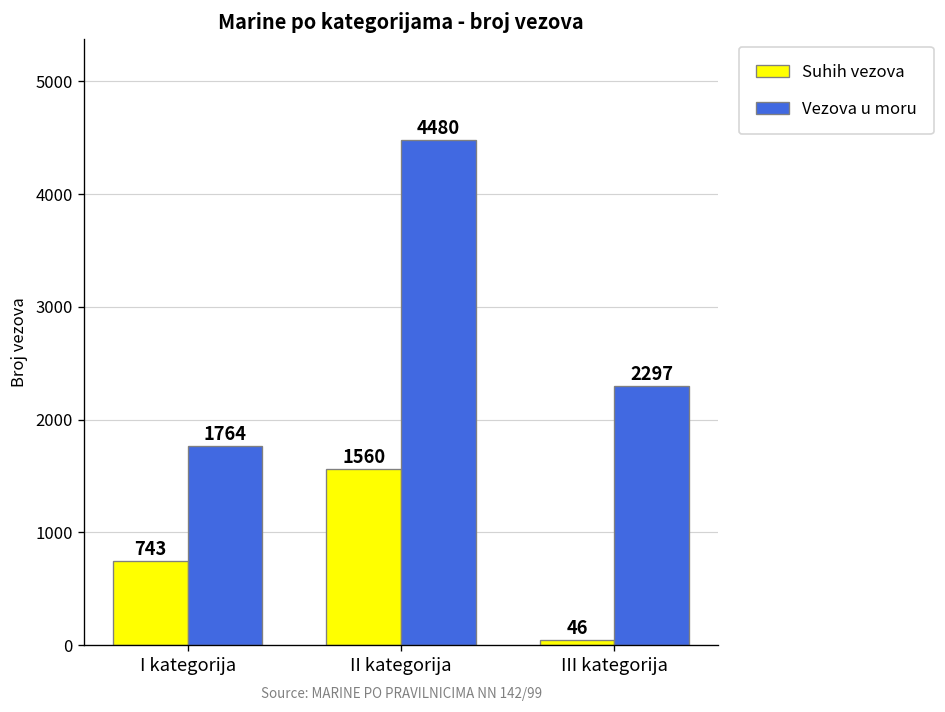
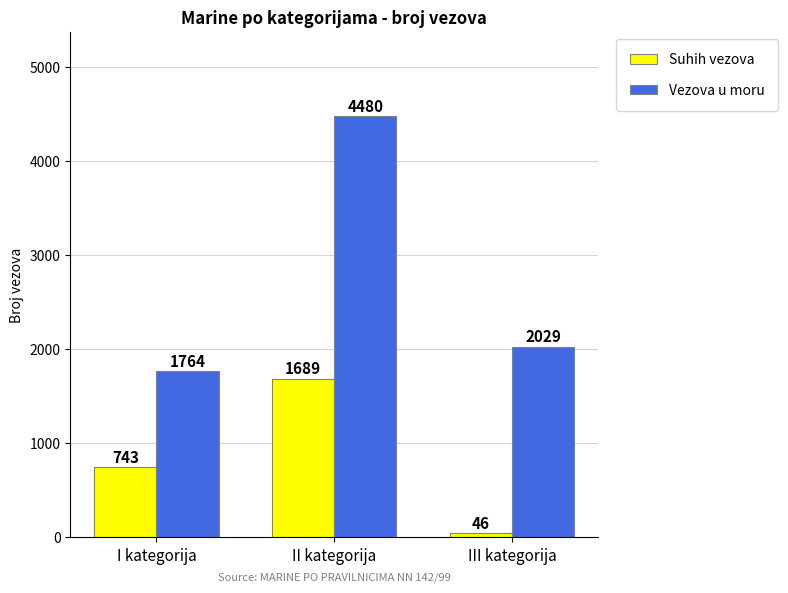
  {
    "Suhih vezova": {
      "I kategorija": 743,
-     "II kategorija": 1560,
+     "II kategorija": 1689,
      "III kategorija": 46
    },
    "Vezova u moru": {
      "I kategorija": 1764,
      "II kategorija": 4480,
-     "III kategorija": 2297
+     "III kategorija": 2029
    }
  }
